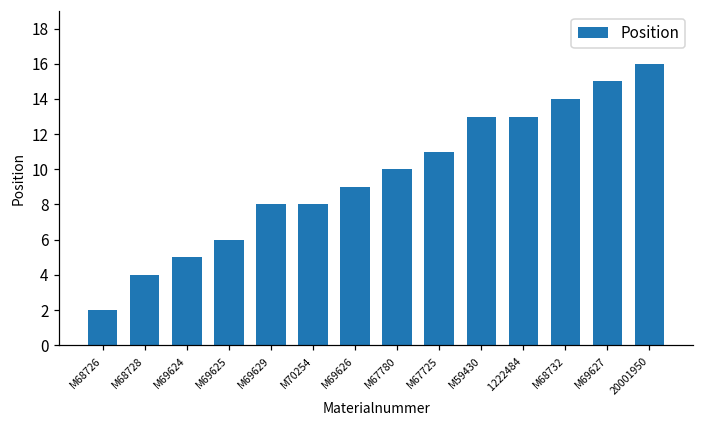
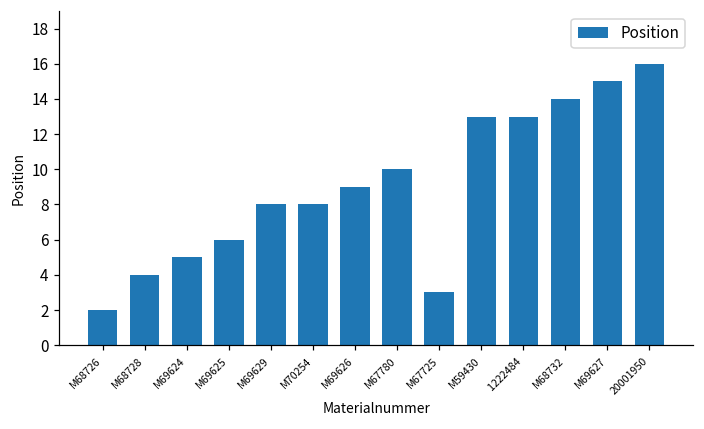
  {
    "M68726": 2,
    "M68728": 4,
    "M69624": 5,
    "M69625": 6,
    "M69629": 8,
    "M70254": 8,
    "M69626": 9,
    "M67780": 10,
-   "M67725": 11,
+   "M67725": 3,
    "M59430": 13,
    "1222484": 13,
    "M68732": 14,
    "M69627": 15,
    "20001950": 16
  }
